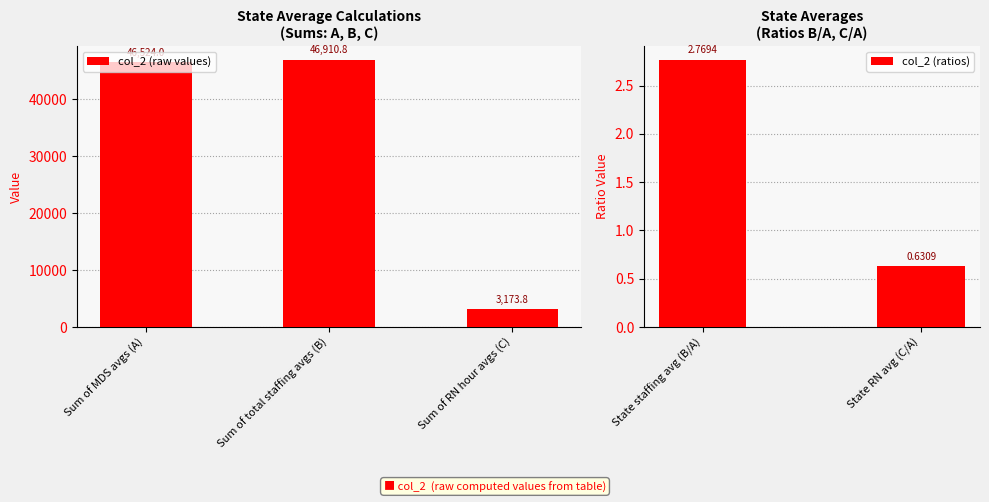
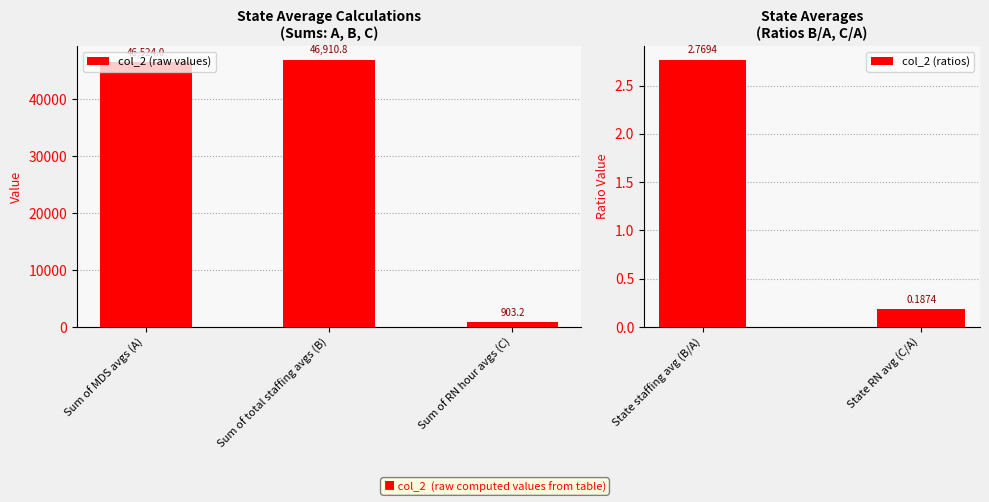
  {
    "State Average Calculations (Sums: A, B, C)": {
      "Sum of total staffing avgs (B)": "46,910.8",
-     "Sum of RN hour avgs (C)": "3,173.8"
+     "Sum of RN hour avgs (C)": "903.2"
    },
    "State Averages (Ratios B/A, C/A)": {
      "State staffing avg (B/A)": "2.7694",
-     "State RN avg (C/A)": "0.6309"
+     "State RN avg (C/A)": "0.1874"
    }
  }
